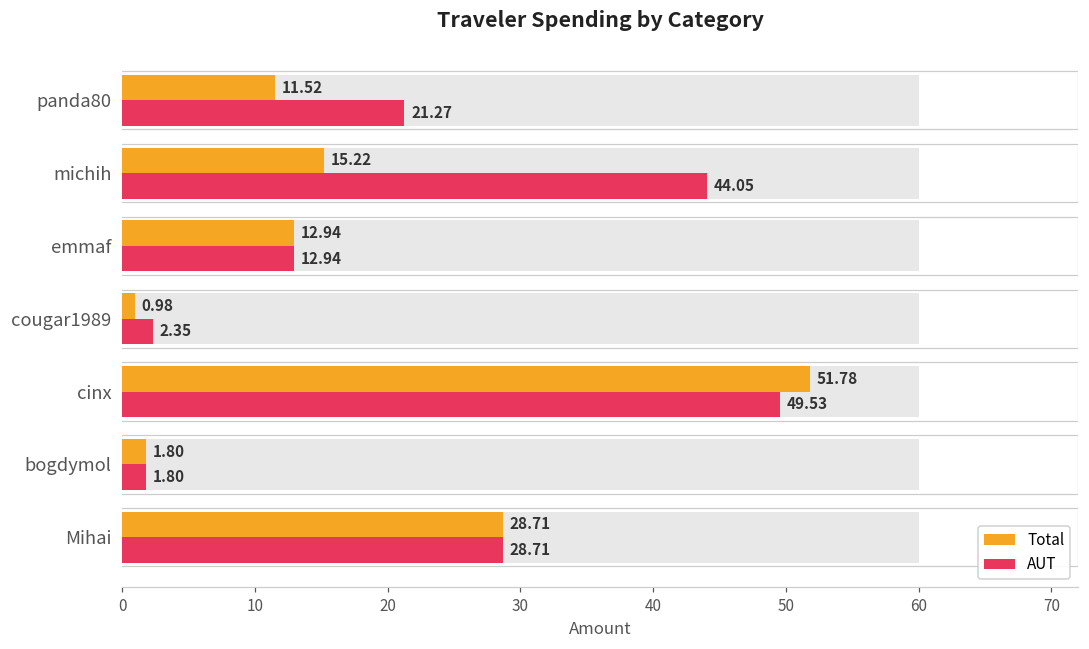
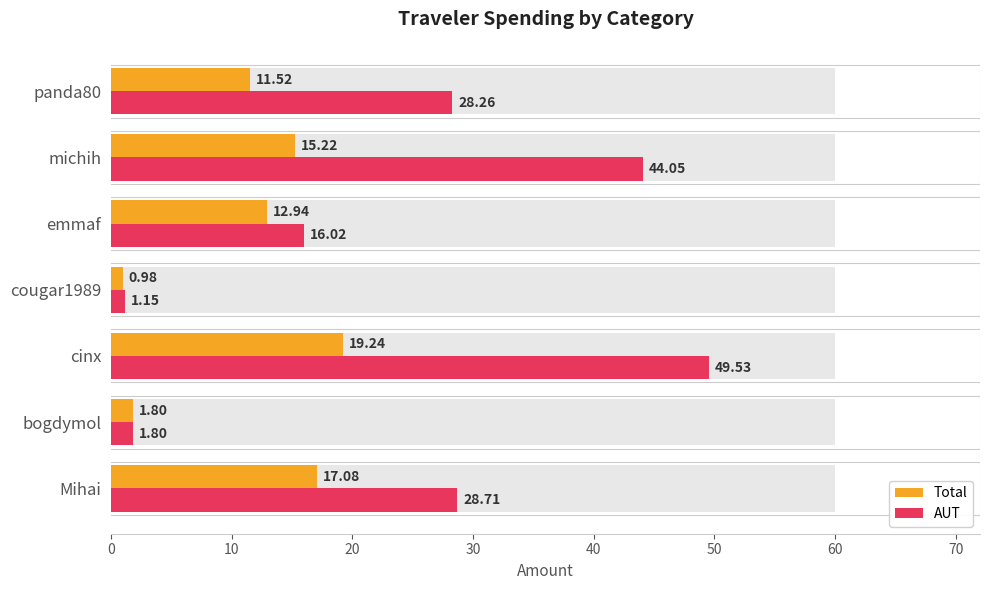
  {
    "Total": {
-     "cinx": 51.78,
-     "Mihai": 28.71
+     "cinx": 19.24,
+     "Mihai": 17.08
    },
    "AUT": {
-     "panda80": 21.27,
-     "emmaf": 12.94,
-     "cougar1989": 2.35
+     "panda80": 28.26,
+     "emmaf": 16.02,
+     "cougar1989": 1.15
    }
  }
